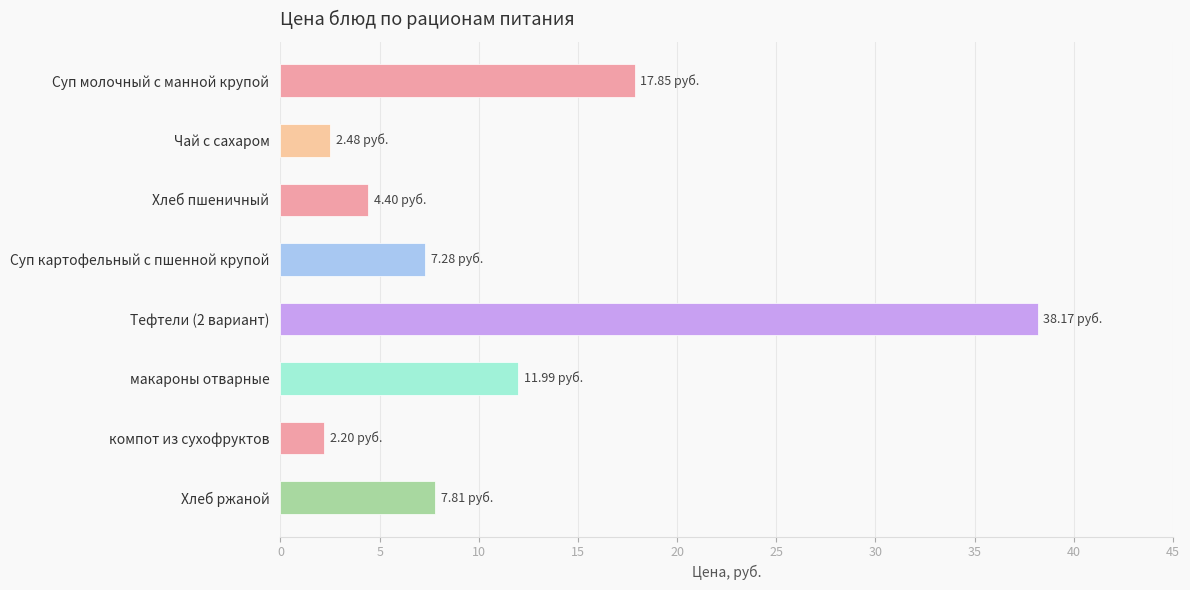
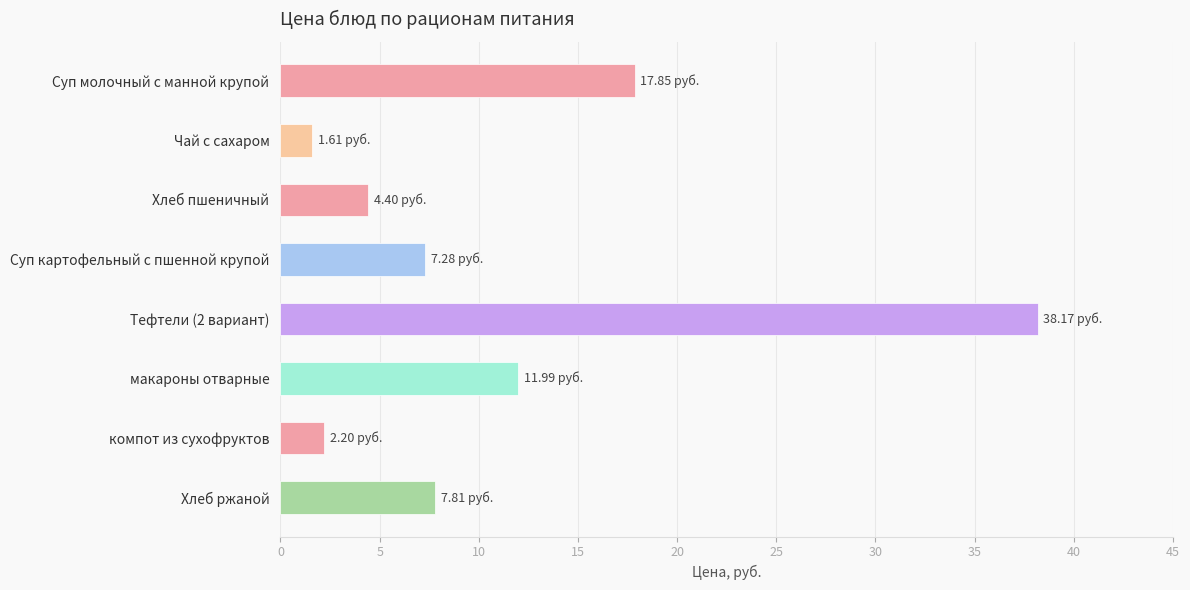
  {
    "Суп молочный с манной крупой": 17.85,
-   "Чай с сахаром": 2.48,
+   "Чай с сахаром": 1.61,
    "Хлеб пшеничный": 4.40,
    "Суп картофельный с пшенной крупой": 7.28,
    "Тефтели (2 вариант)": 38.17,
    "макароны отварные": 11.99,
    "компот из сухофруктов": 2.20,
    "Хлеб ржаной": 7.81
  }
